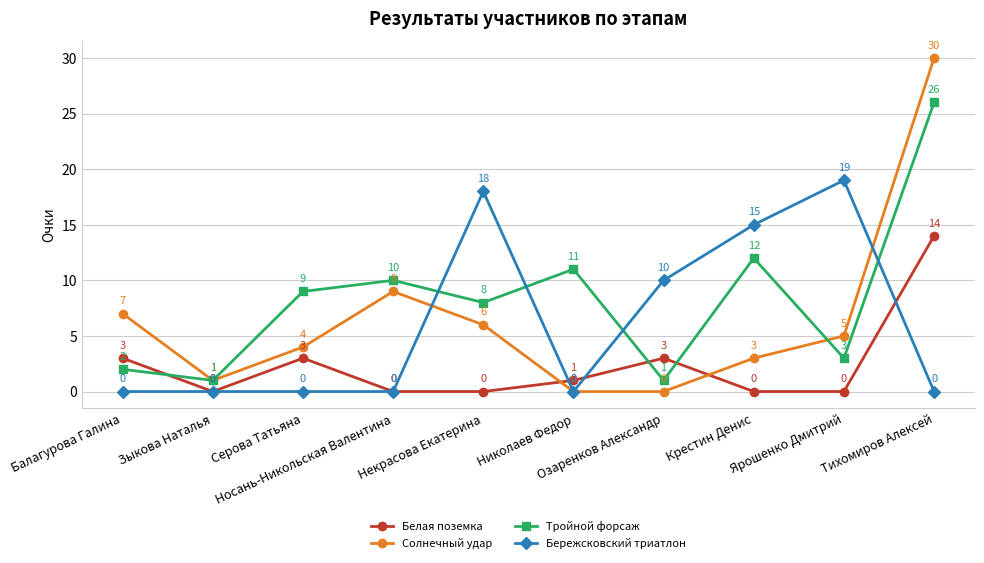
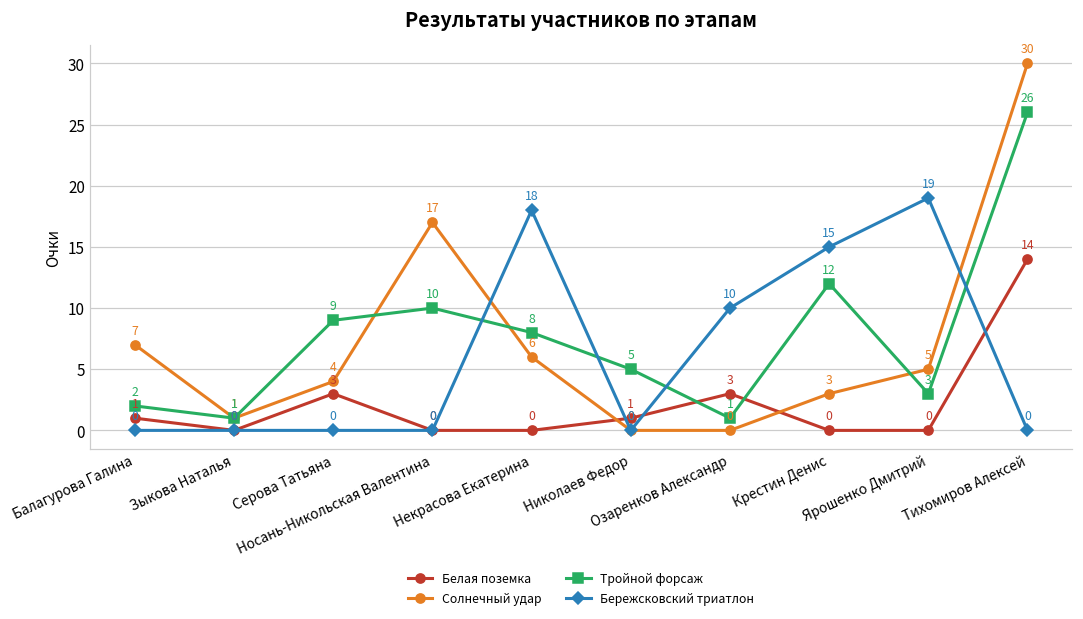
  {
    "Белая поземка": {
-     "Балагурова Галина": 3,
+     "Балагурова Галина": 1,
      "Некрасова Екатерина": 0,
      "Николаев Федор": 1,
      "Озаренков Александр": 3,
      "Крестин Денис": 0,
      "Ярошенко Дмитрий": 0,
      "Тихомиров Алексей": 14
    },
    "Солнечный удар": {
      "Балагурова Галина": 7,
      "Серова Татьяна": 4,
-     "Носань-Никольская Валентина": 9,
+     "Носань-Никольская Валентина": 17,
      "Некрасова Екатерина": 6,
      "Крестин Денис": 3,
      "Ярошенко Дмитрий": 5,
      "Тихомиров Алексей": 30
    },
    "Тройной форсаж": {
      "Балагурова Галина": 2,
      "Серова Татьяна": 9,
      "Носань-Никольская Валентина": 10,
      "Некрасова Екатерина": 8,
-     "Николаев Федор": 11,
+     "Николаев Федор": 5,
      "Озаренков Александр": 1,
      "Крестин Денис": 12,
      "Ярошенко Дмитрий": 3,
      "Тихомиров Алексей": 26
    },
    "Бережсковский триатлон": {
      "Серова Татьяна": 0,
      "Некрасова Екатерина": 18,
      "Озаренков Александр": 10,
      "Крестин Денис": 15,
      "Ярошенко Дмитрий": 19,
      "Тихомиров Алексей": 0
    }
  }
